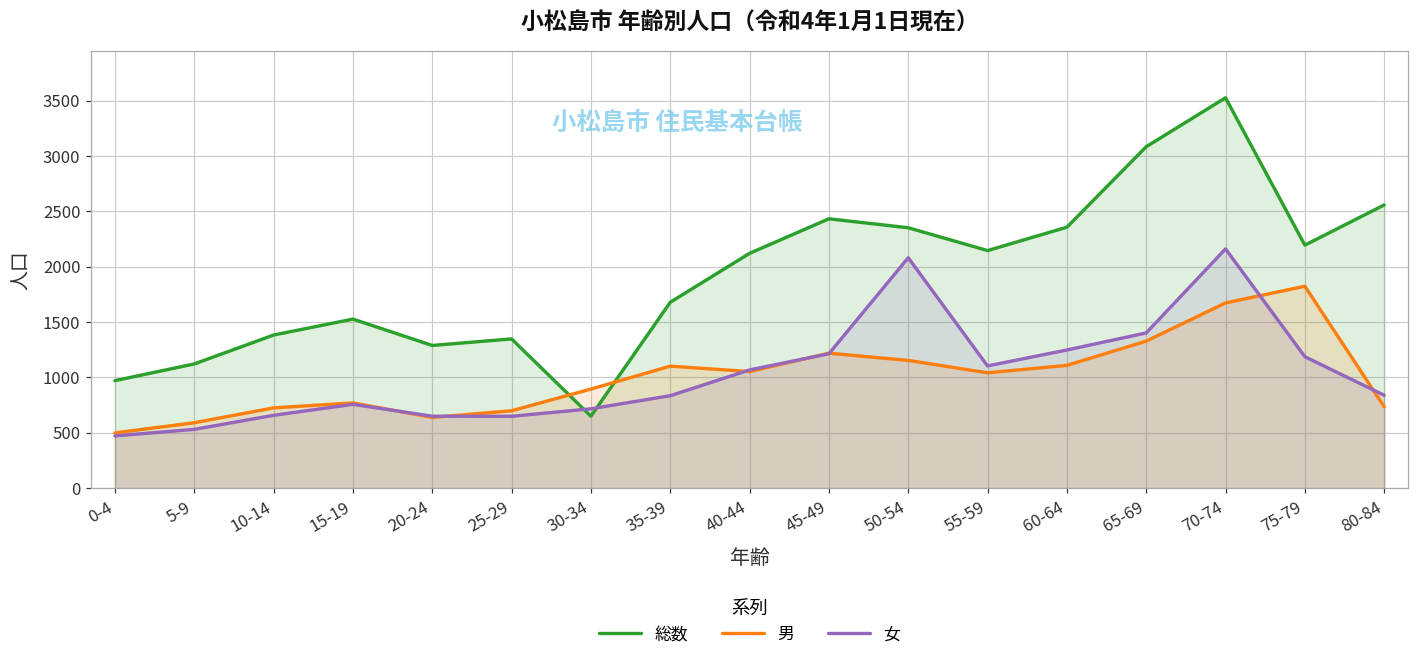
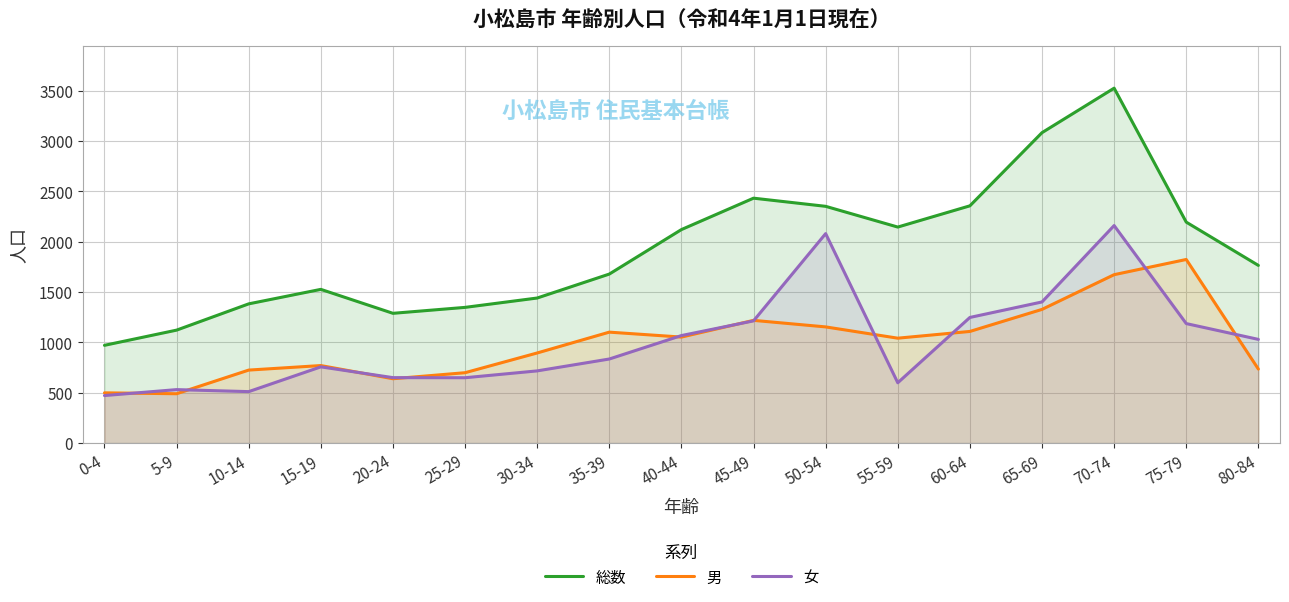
  {
    "総数": {
      "0-4": 970,
      "5-9": 1120,
      "10-14": 1380,
      "15-19": 1530,
      "20-24": 1290,
      "25-29": 1350,
-     "30-34": 650,
+     "30-34": 1440,
      "35-39": 1680,
      "40-44": 2120,
      "45-49": 2430,
      "50-54": 2350,
      "55-59": 2150,
      "60-64": 2360,
      "65-69": 3080,
      "70-74": 3530,
      "75-79": 2200,
-     "80-84": 2560
+     "80-84": 1770
    },
    "男": {
      "0-4": 500,
-     "5-9": 590,
+     "5-9": 490,
      "10-14": 730,
      "25-29": 700,
      "30-34": 900,
      "35-39": 1100,
      "50-54": 1150,
      "55-59": 1040,
      "60-64": 1110,
      "65-69": 1330,
      "70-74": 1670,
      "75-79": 1820,
      "80-84": 740
    },
    "女": {
      "0-4": 470,
      "5-9": 530,
-     "10-14": 660,
+     "10-14": 510,
      "25-29": 650,
      "30-34": 720,
      "35-39": 840,
      "50-54": 2080,
-     "55-59": 1100,
+     "55-59": 600,
      "60-64": 1250,
      "65-69": 1400,
      "70-74": 2160,
      "75-79": 1190,
-     "80-84": 840
+     "80-84": 1030
    }
  }
